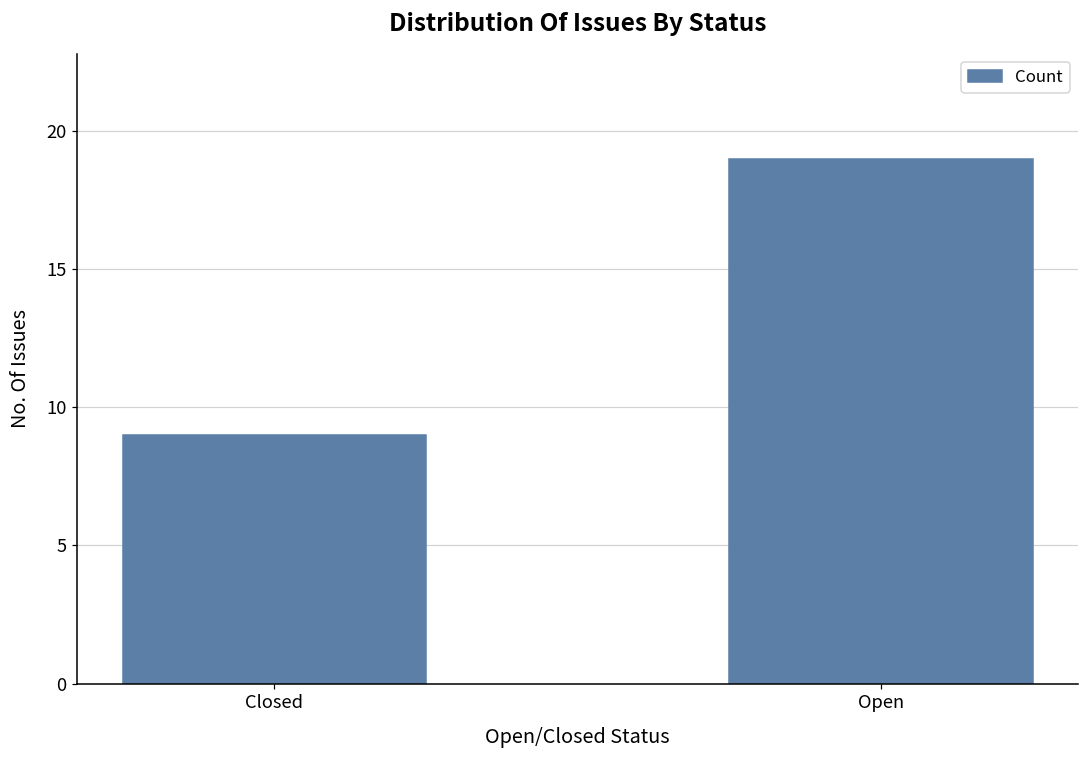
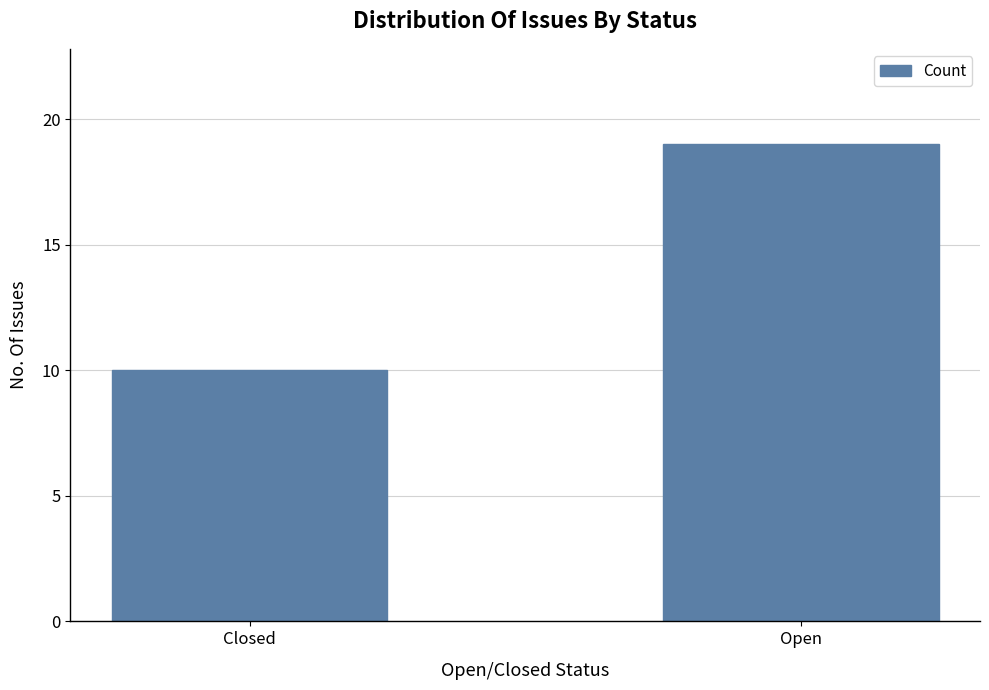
  {
-   "Closed": 9,
+   "Closed": 10,
    "Open": 19
  }
